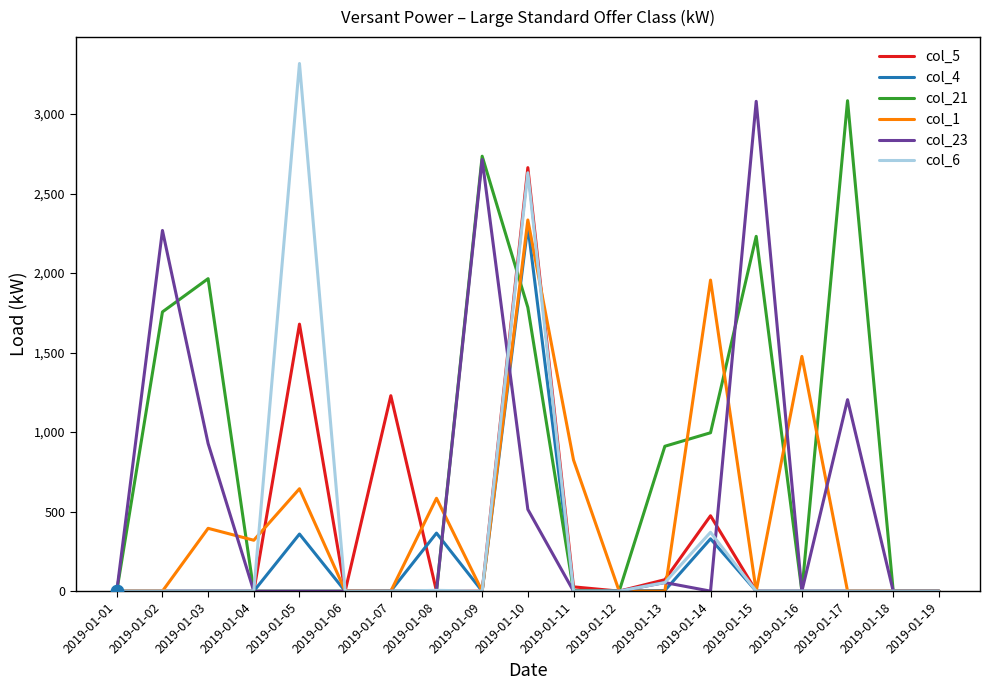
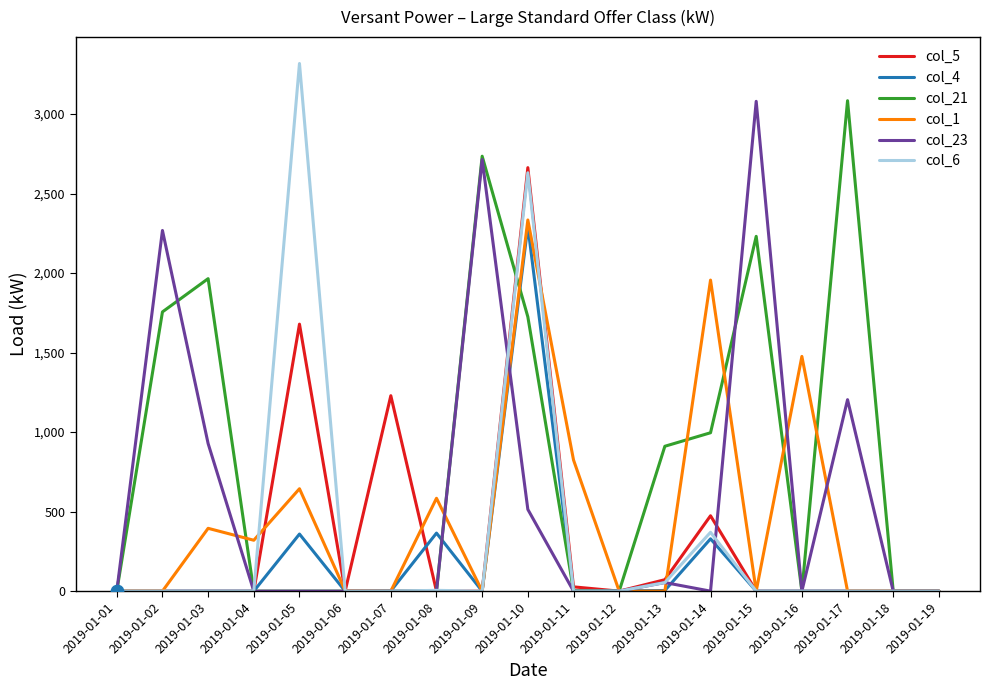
  {
    "col_5": {
      "2019-01-05": "1,680",
      "2019-01-07": "1,230",
      "2019-01-10": "2,660",
      "2019-01-11": "30",
      "2019-01-13": "70",
      "2019-01-14": "470"
    },
    "col_21": {
      "2019-01-02": "1,760",
      "2019-01-03": "1,970",
      "2019-01-09": "2,740",
-     "2019-01-10": "1,780",
+     "2019-01-10": "1,730",
      "2019-01-13": "910",
      "2019-01-14": "1,000",
      "2019-01-15": "2,230",
      "2019-01-17": "3,080"
    },
    "col_1": {
      "2019-01-03": "400",
      "2019-01-04": "320",
      "2019-01-05": "640",
      "2019-01-08": "580",
      "2019-01-10": "2,330",
      "2019-01-11": "830",
      "2019-01-14": "1,960",
      "2019-01-16": "1,480"
    },
    "col_23": {
      "2019-01-02": "2,270",
      "2019-01-03": "930",
      "2019-01-09": "2,710",
      "2019-01-10": "510",
      "2019-01-14": "0",
      "2019-01-15": "3,080",
      "2019-01-17": "1,200"
    },
    "col_6": {
      "2019-01-05": "3,320",
      "2019-01-10": "2,630",
      "2019-01-14": "370"
    }
  }
